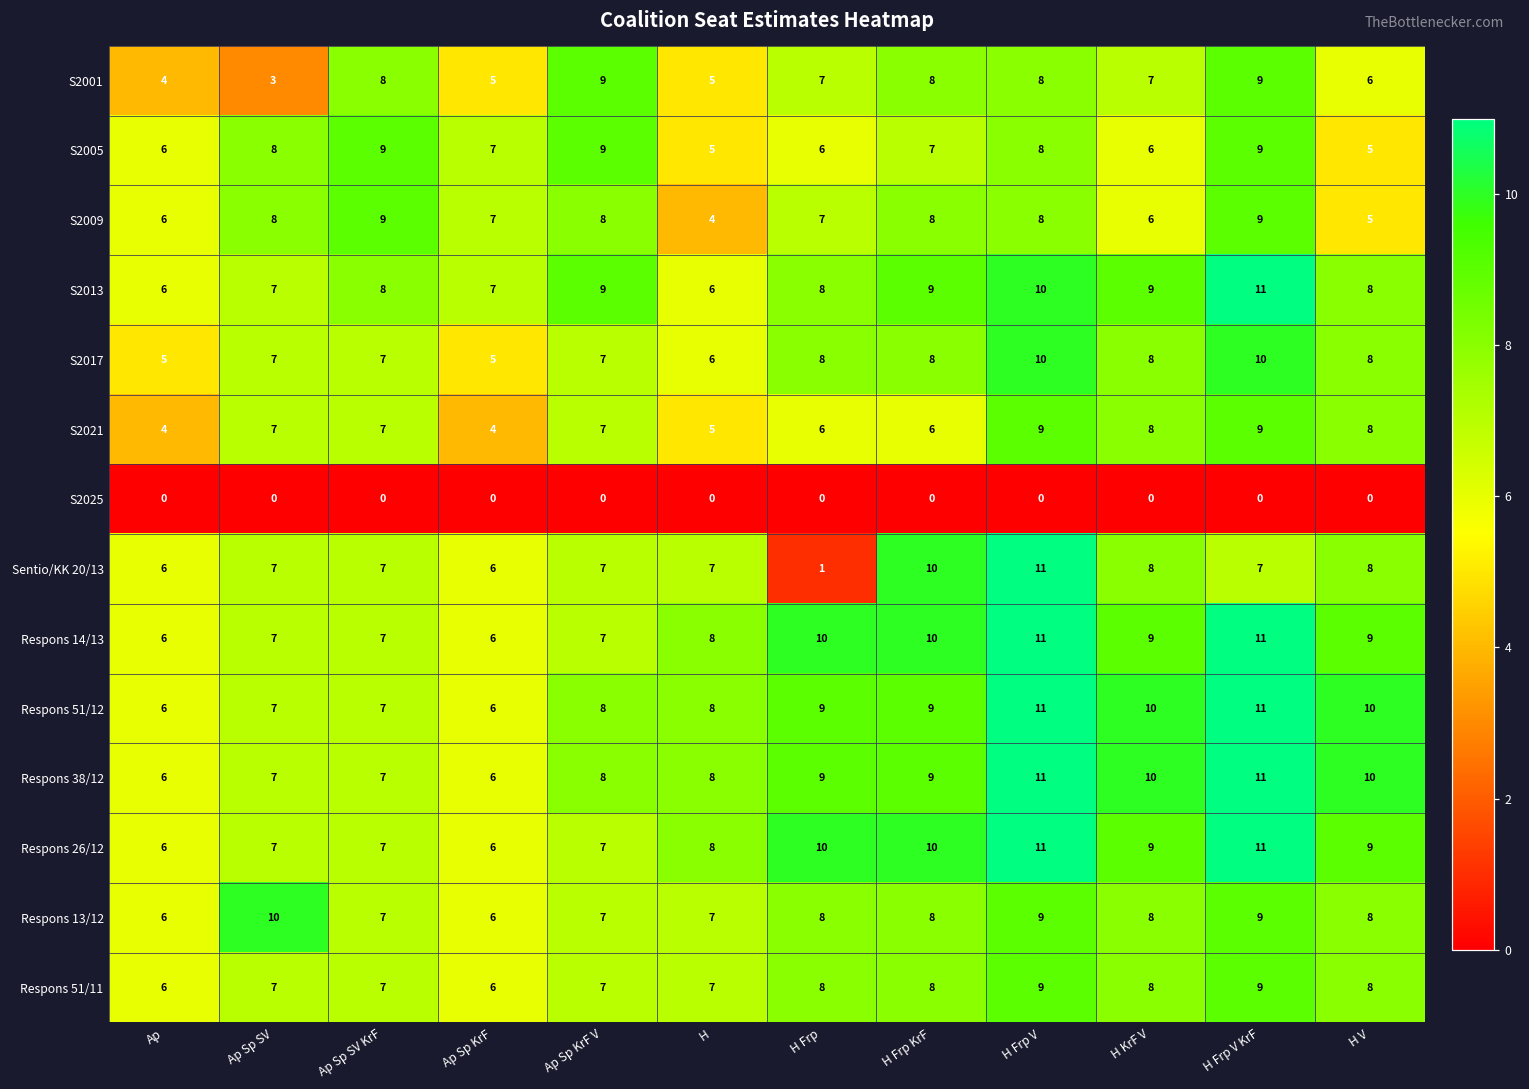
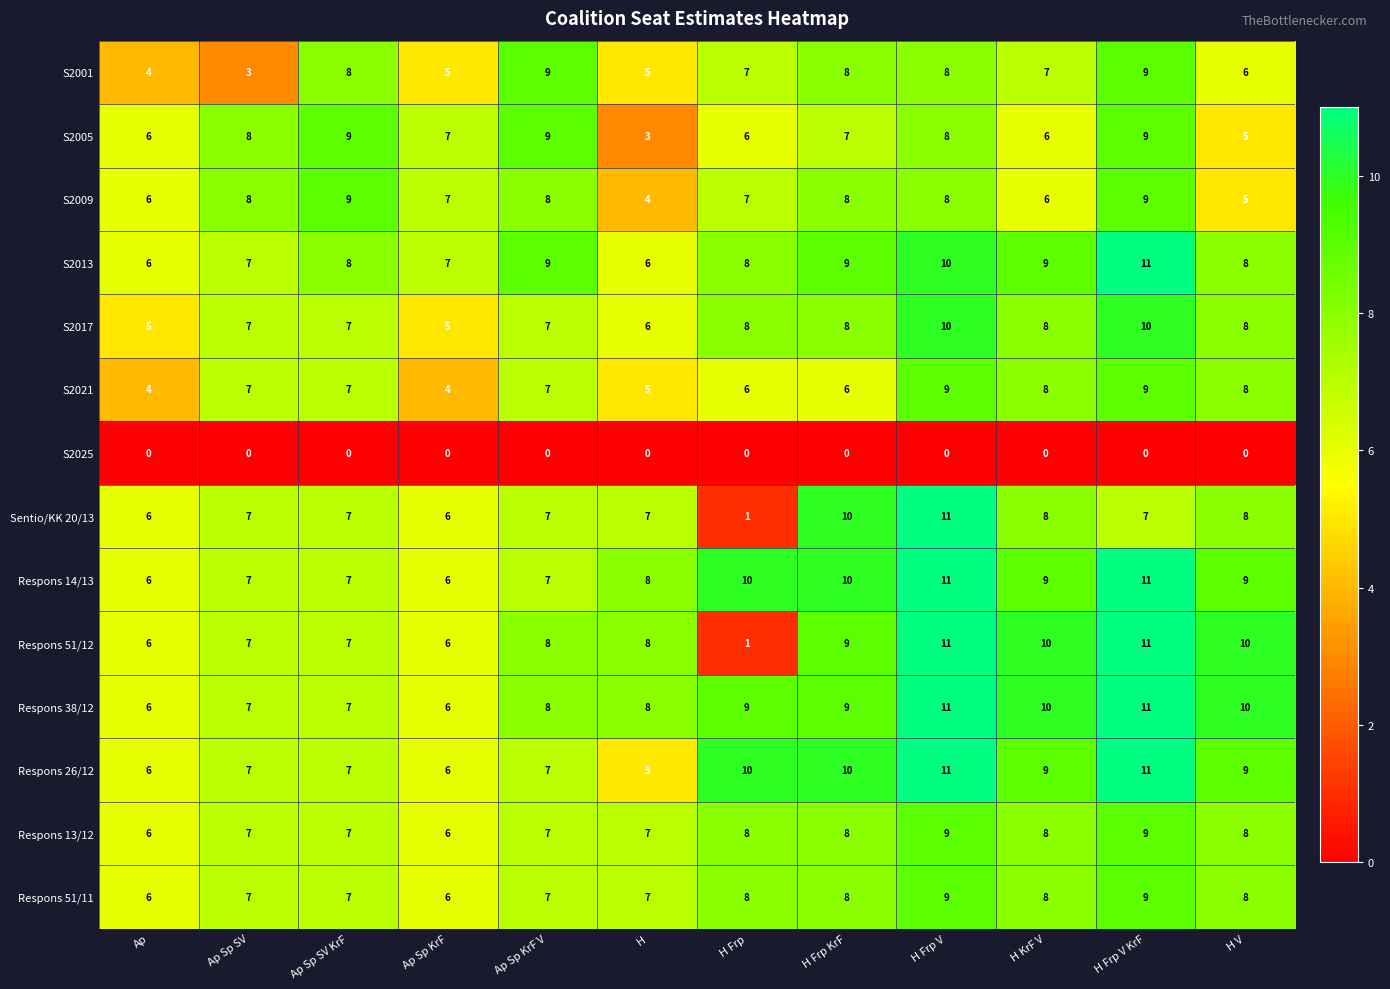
  {
    "S2001": {
      "Ap": 4,
      "Ap Sp SV": 3,
      "Ap Sp SV KrF": 8,
      "Ap Sp KrF": 5,
      "Ap Sp KrF V": 9,
      "H": 5,
      "H Frp": 7,
      "H Frp KrF": 8,
      "H Frp V": 8,
      "H KrF V": 7,
      "H Frp V KrF": 9,
      "H V": 6
    },
    "S2005": {
      "Ap": 6,
      "Ap Sp SV": 8,
      "Ap Sp SV KrF": 9,
      "Ap Sp KrF": 7,
      "Ap Sp KrF V": 9,
-     "H": 5,
+     "H": 3,
      "H Frp": 6,
      "H Frp KrF": 7,
      "H Frp V": 8,
      "H KrF V": 6,
      "H Frp V KrF": 9,
      "H V": 5
    },
    "S2009": {
      "Ap": 6,
      "Ap Sp SV": 8,
      "Ap Sp SV KrF": 9,
      "Ap Sp KrF": 7,
      "Ap Sp KrF V": 8,
      "H": 4,
      "H Frp": 7,
      "H Frp KrF": 8,
      "H Frp V": 8,
      "H KrF V": 6,
      "H Frp V KrF": 9,
      "H V": 5
    },
    "S2013": {
      "Ap": 6,
      "Ap Sp SV": 7,
      "Ap Sp SV KrF": 8,
      "Ap Sp KrF": 7,
      "Ap Sp KrF V": 9,
      "H": 6,
      "H Frp": 8,
      "H Frp KrF": 9,
      "H Frp V": 10,
      "H KrF V": 9,
      "H Frp V KrF": 11,
      "H V": 8
    },
    "S2017": {
      "Ap": 5,
      "Ap Sp SV": 7,
      "Ap Sp SV KrF": 7,
      "Ap Sp KrF": 5,
      "Ap Sp KrF V": 7,
      "H": 6,
      "H Frp": 8,
      "H Frp KrF": 8,
      "H Frp V": 10,
      "H KrF V": 8,
      "H Frp V KrF": 10,
      "H V": 8
    },
    "S2021": {
      "Ap": 4,
      "Ap Sp SV": 7,
      "Ap Sp SV KrF": 7,
      "Ap Sp KrF": 4,
      "Ap Sp KrF V": 7,
      "H": 5,
      "H Frp": 6,
      "H Frp KrF": 6,
      "H Frp V": 9,
      "H KrF V": 8,
      "H Frp V KrF": 9,
      "H V": 8
    },
    "S2025": {
      "Ap": 0,
      "Ap Sp SV": 0,
      "Ap Sp SV KrF": 0,
      "Ap Sp KrF": 0,
      "Ap Sp KrF V": 0,
      "H": 0,
      "H Frp": 0,
      "H Frp KrF": 0,
      "H Frp V": 0,
      "H KrF V": 0,
      "H Frp V KrF": 0,
      "H V": 0
    },
    "Sentio/KK 20/13": {
      "Ap": 6,
      "Ap Sp SV": 7,
      "Ap Sp SV KrF": 7,
      "Ap Sp KrF": 6,
      "Ap Sp KrF V": 7,
      "H": 7,
      "H Frp": 1,
      "H Frp KrF": 10,
      "H Frp V": 11,
      "H KrF V": 8,
      "H Frp V KrF": 7,
      "H V": 8
    },
    "Respons 14/13": {
      "Ap": 6,
      "Ap Sp SV": 7,
      "Ap Sp SV KrF": 7,
      "Ap Sp KrF": 6,
      "Ap Sp KrF V": 7,
      "H": 8,
      "H Frp": 10,
      "H Frp KrF": 10,
      "H Frp V": 11,
      "H KrF V": 9,
      "H Frp V KrF": 11,
      "H V": 9
    },
    "Respons 51/12": {
      "Ap": 6,
      "Ap Sp SV": 7,
      "Ap Sp SV KrF": 7,
      "Ap Sp KrF": 6,
      "Ap Sp KrF V": 8,
      "H": 8,
-     "H Frp": 9,
+     "H Frp": 1,
      "H Frp KrF": 9,
      "H Frp V": 11,
      "H KrF V": 10,
      "H Frp V KrF": 11,
      "H V": 10
    },
    "Respons 38/12": {
      "Ap": 6,
      "Ap Sp SV": 7,
      "Ap Sp SV KrF": 7,
      "Ap Sp KrF": 6,
      "Ap Sp KrF V": 8,
      "H": 8,
      "H Frp": 9,
      "H Frp KrF": 9,
      "H Frp V": 11,
      "H KrF V": 10,
      "H Frp V KrF": 11,
      "H V": 10
    },
    "Respons 26/12": {
      "Ap": 6,
      "Ap Sp SV": 7,
      "Ap Sp SV KrF": 7,
      "Ap Sp KrF": 6,
      "Ap Sp KrF V": 7,
-     "H": 8,
+     "H": 5,
      "H Frp": 10,
      "H Frp KrF": 10,
      "H Frp V": 11,
      "H KrF V": 9,
      "H Frp V KrF": 11,
      "H V": 9
    },
    "Respons 13/12": {
      "Ap": 6,
-     "Ap Sp SV": 10,
+     "Ap Sp SV": 7,
      "Ap Sp SV KrF": 7,
      "Ap Sp KrF": 6,
      "Ap Sp KrF V": 7,
      "H": 7,
      "H Frp": 8,
      "H Frp KrF": 8,
      "H Frp V": 9,
      "H KrF V": 8,
      "H Frp V KrF": 9,
      "H V": 8
    },
    "Respons 51/11": {
      "Ap": 6,
      "Ap Sp SV": 7,
      "Ap Sp SV KrF": 7,
      "Ap Sp KrF": 6,
      "Ap Sp KrF V": 7,
      "H": 7,
      "H Frp": 8,
      "H Frp KrF": 8,
      "H Frp V": 9,
      "H KrF V": 8,
      "H Frp V KrF": 9,
      "H V": 8
    }
  }
